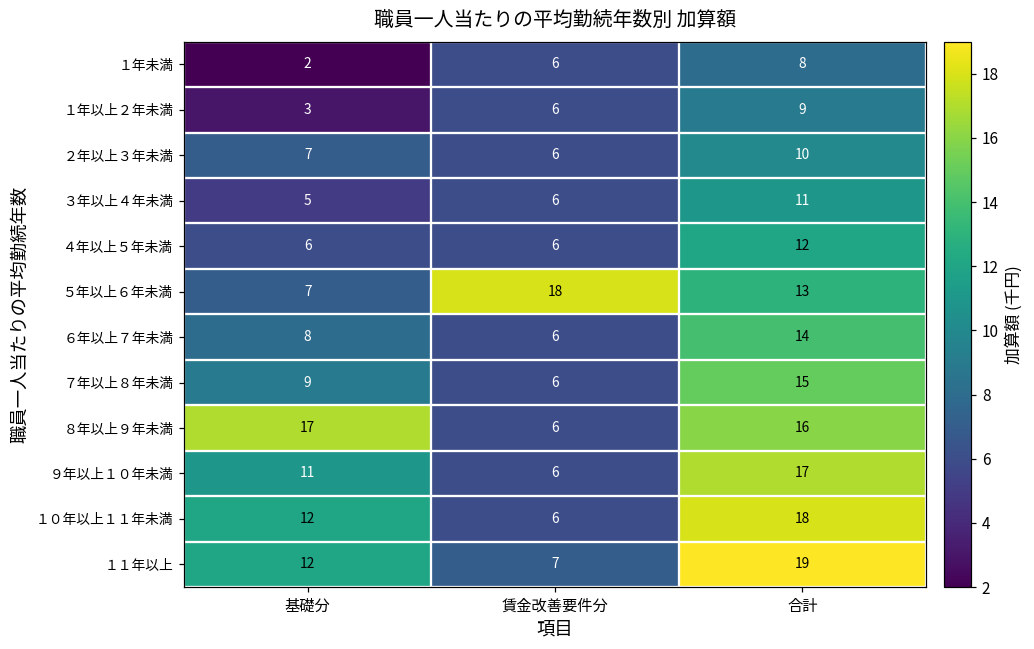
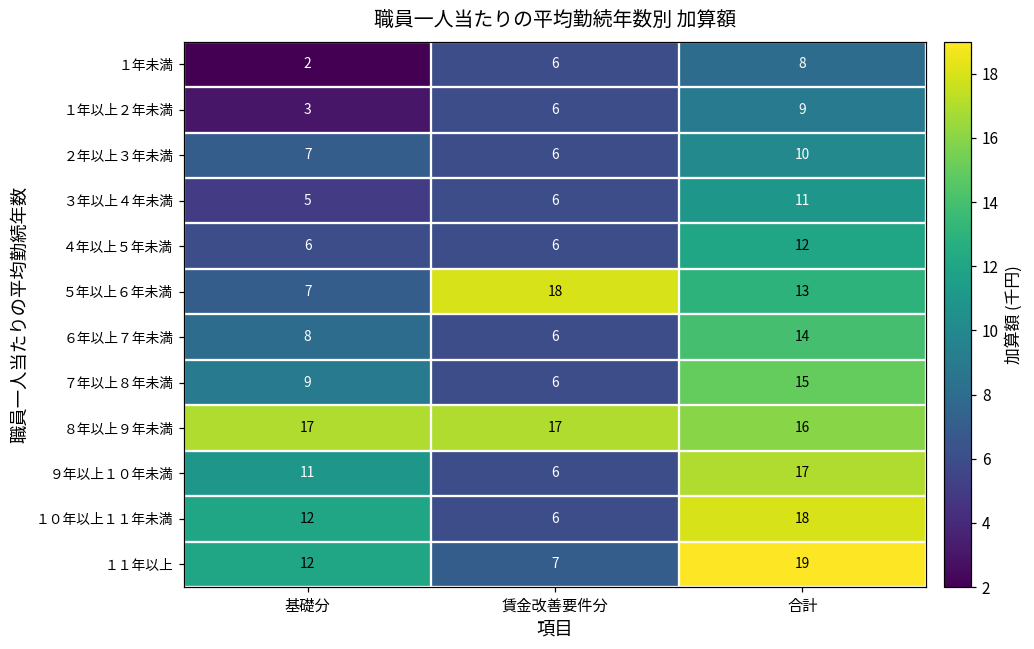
  {
    "１年未満": {
      "基礎分": 2,
      "賃金改善要件分": 6,
      "合計": 8
    },
    "１年以上２年未満": {
      "基礎分": 3,
      "賃金改善要件分": 6,
      "合計": 9
    },
    "２年以上３年未満": {
      "基礎分": 7,
      "賃金改善要件分": 6,
      "合計": 10
    },
    "３年以上４年未満": {
      "基礎分": 5,
      "賃金改善要件分": 6,
      "合計": 11
    },
    "４年以上５年未満": {
      "基礎分": 6,
      "賃金改善要件分": 6,
      "合計": 12
    },
    "５年以上６年未満": {
      "基礎分": 7,
      "賃金改善要件分": 18,
      "合計": 13
    },
    "６年以上７年未満": {
      "基礎分": 8,
      "賃金改善要件分": 6,
      "合計": 14
    },
    "７年以上８年未満": {
      "基礎分": 9,
      "賃金改善要件分": 6,
      "合計": 15
    },
    "８年以上９年未満": {
      "基礎分": 17,
-     "賃金改善要件分": 6,
+     "賃金改善要件分": 17,
      "合計": 16
    },
    "９年以上１０年未満": {
      "基礎分": 11,
      "賃金改善要件分": 6,
      "合計": 17
    },
    "１０年以上１１年未満": {
      "基礎分": 12,
      "賃金改善要件分": 6,
      "合計": 18
    },
    "１１年以上": {
      "基礎分": 12,
      "賃金改善要件分": 7,
      "合計": 19
    }
  }
